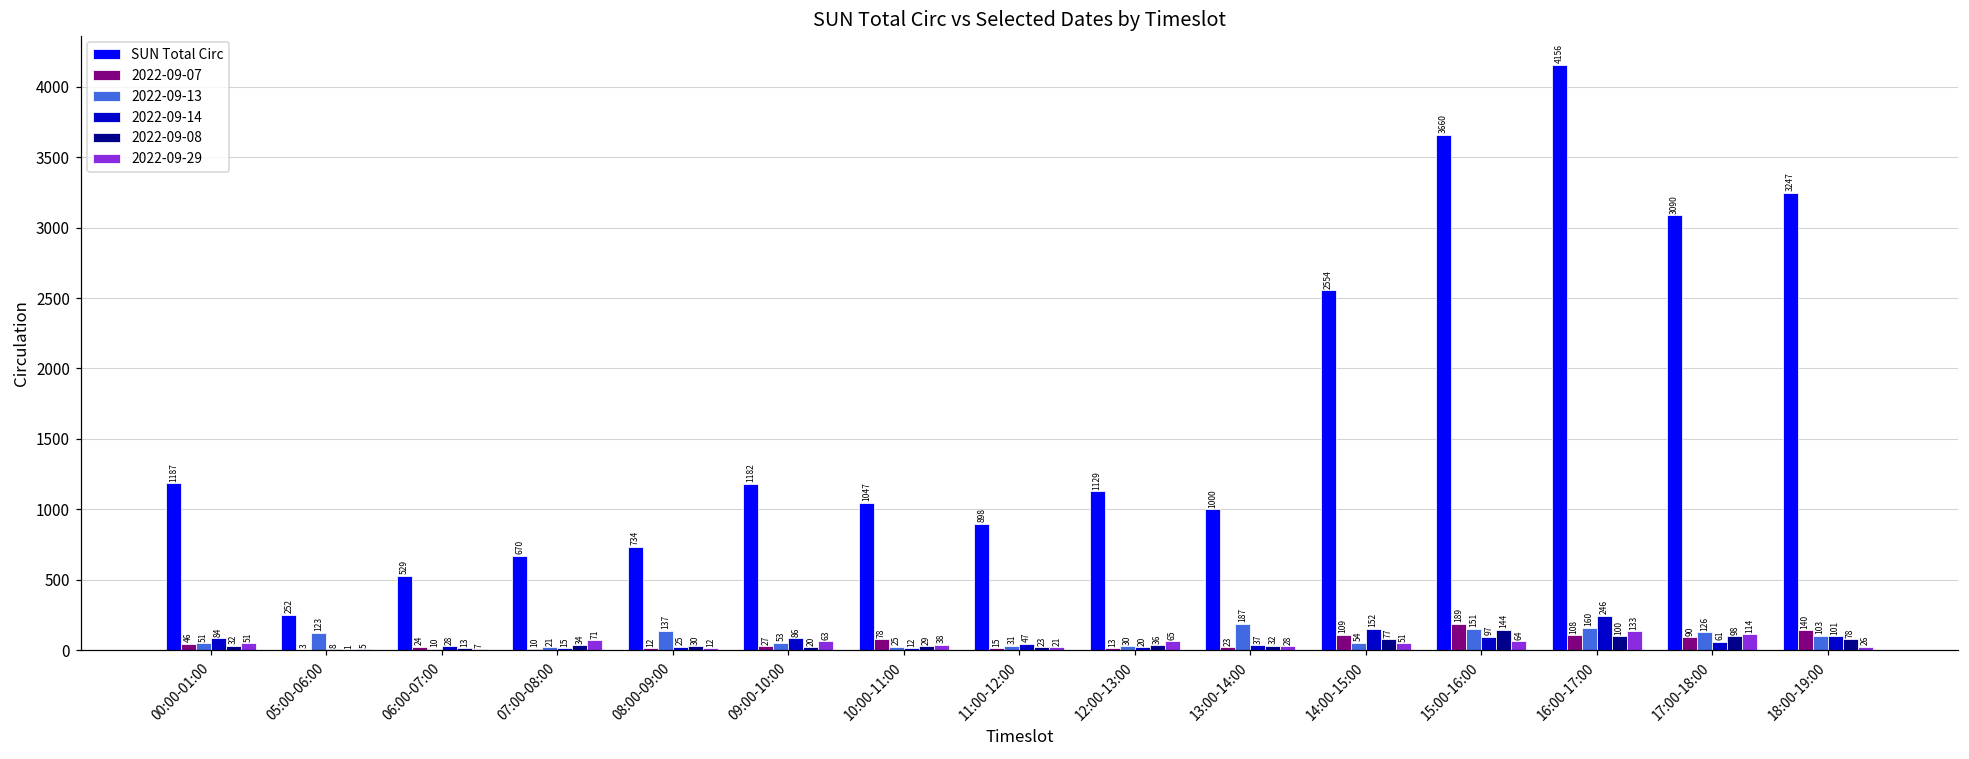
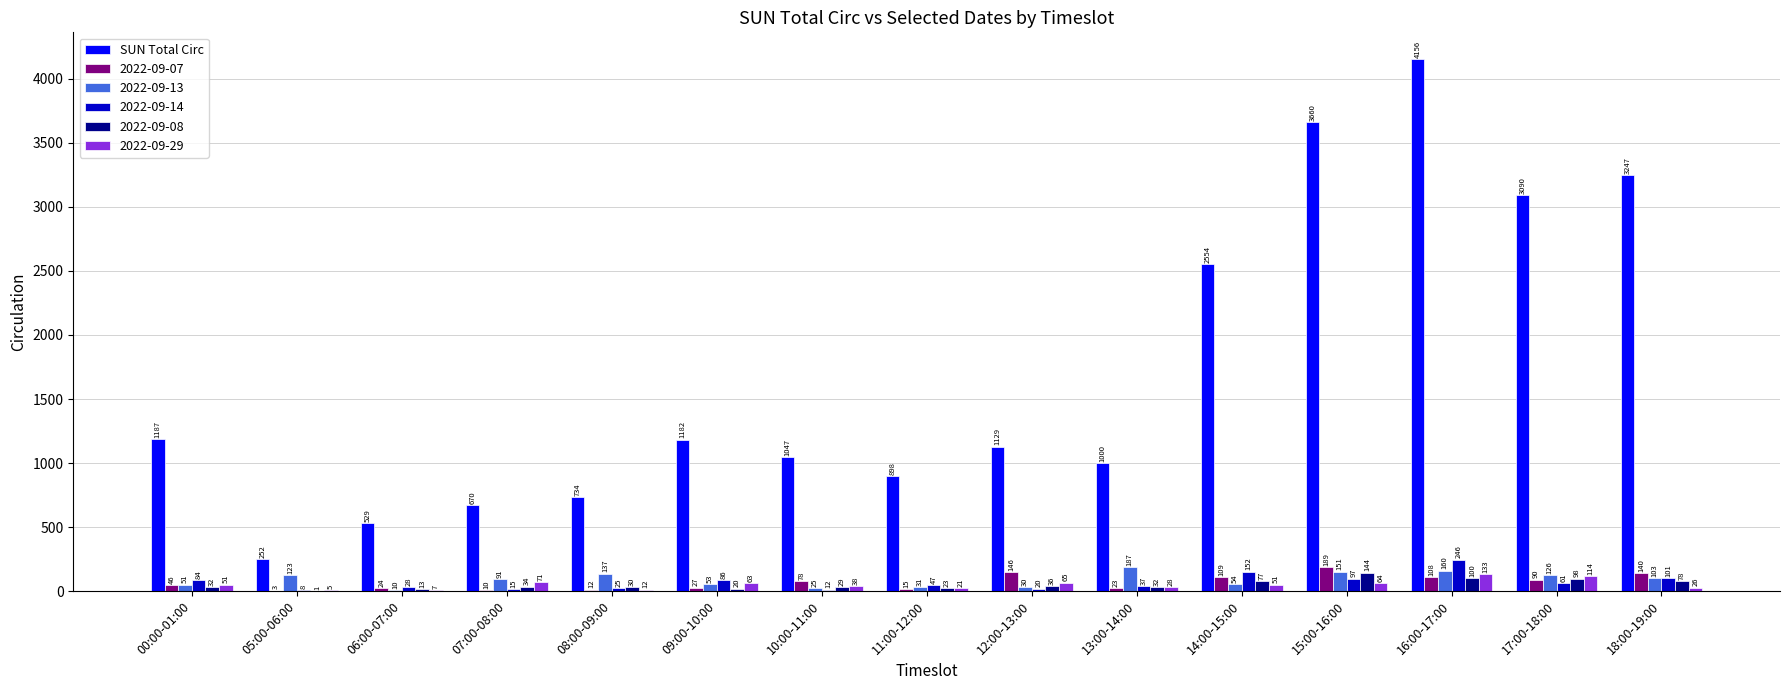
  {
    "2022-09-07": {
      "00:00-01:00": 46,
      "05:00-06:00": 3,
      "06:00-07:00": 24,
      "07:00-08:00": 10,
      "08:00-09:00": 12,
      "09:00-10:00": 27,
      "10:00-11:00": 78,
      "11:00-12:00": 15,
-     "12:00-13:00": 13,
+     "12:00-13:00": 146,
      "13:00-14:00": 23,
      "14:00-15:00": 109,
      "15:00-16:00": 189,
      "16:00-17:00": 108,
      "17:00-18:00": 90,
      "18:00-19:00": 140
    },
    "2022-09-13": {
      "00:00-01:00": 51,
      "05:00-06:00": 123,
      "06:00-07:00": 10,
-     "07:00-08:00": 21,
+     "07:00-08:00": 91,
      "08:00-09:00": 137,
      "09:00-10:00": 53,
      "10:00-11:00": 25,
      "11:00-12:00": 31,
      "12:00-13:00": 30,
      "13:00-14:00": 187,
      "14:00-15:00": 54,
      "15:00-16:00": 151,
      "16:00-17:00": 160,
      "17:00-18:00": 126,
      "18:00-19:00": 103
    },
    "2022-09-08": {
      "00:00-01:00": 32,
      "05:00-06:00": 1,
      "06:00-07:00": 13,
      "07:00-08:00": 34,
      "08:00-09:00": 30,
      "09:00-10:00": 20,
      "10:00-11:00": 29,
      "11:00-12:00": 23,
      "12:00-13:00": 36,
      "13:00-14:00": 32,
      "14:00-15:00": 77,
      "15:00-16:00": 144,
      "16:00-17:00": 100,
      "17:00-18:00": 98,
      "18:00-19:00": 78
    },
    "2022-09-29": {
      "00:00-01:00": 51,
      "05:00-06:00": 5,
      "06:00-07:00": 7,
      "07:00-08:00": 71,
      "08:00-09:00": 12,
      "09:00-10:00": 63,
      "10:00-11:00": 38,
      "11:00-12:00": 21,
      "12:00-13:00": 65,
      "13:00-14:00": 28,
      "14:00-15:00": 51,
      "15:00-16:00": 64,
      "16:00-17:00": 133,
      "17:00-18:00": 114,
      "18:00-19:00": 26
    }
  }
